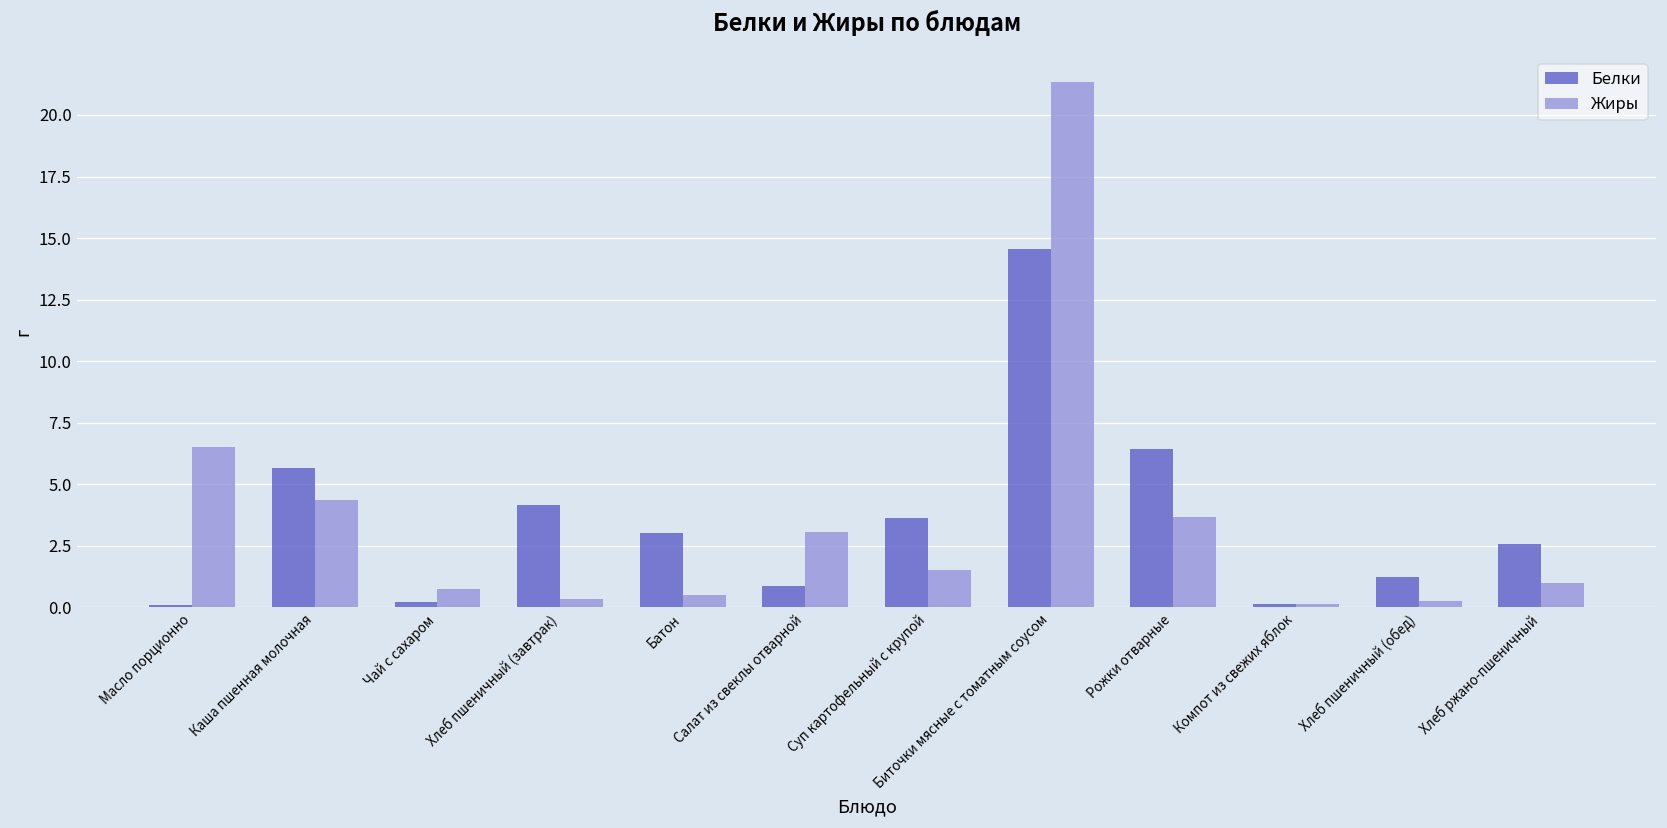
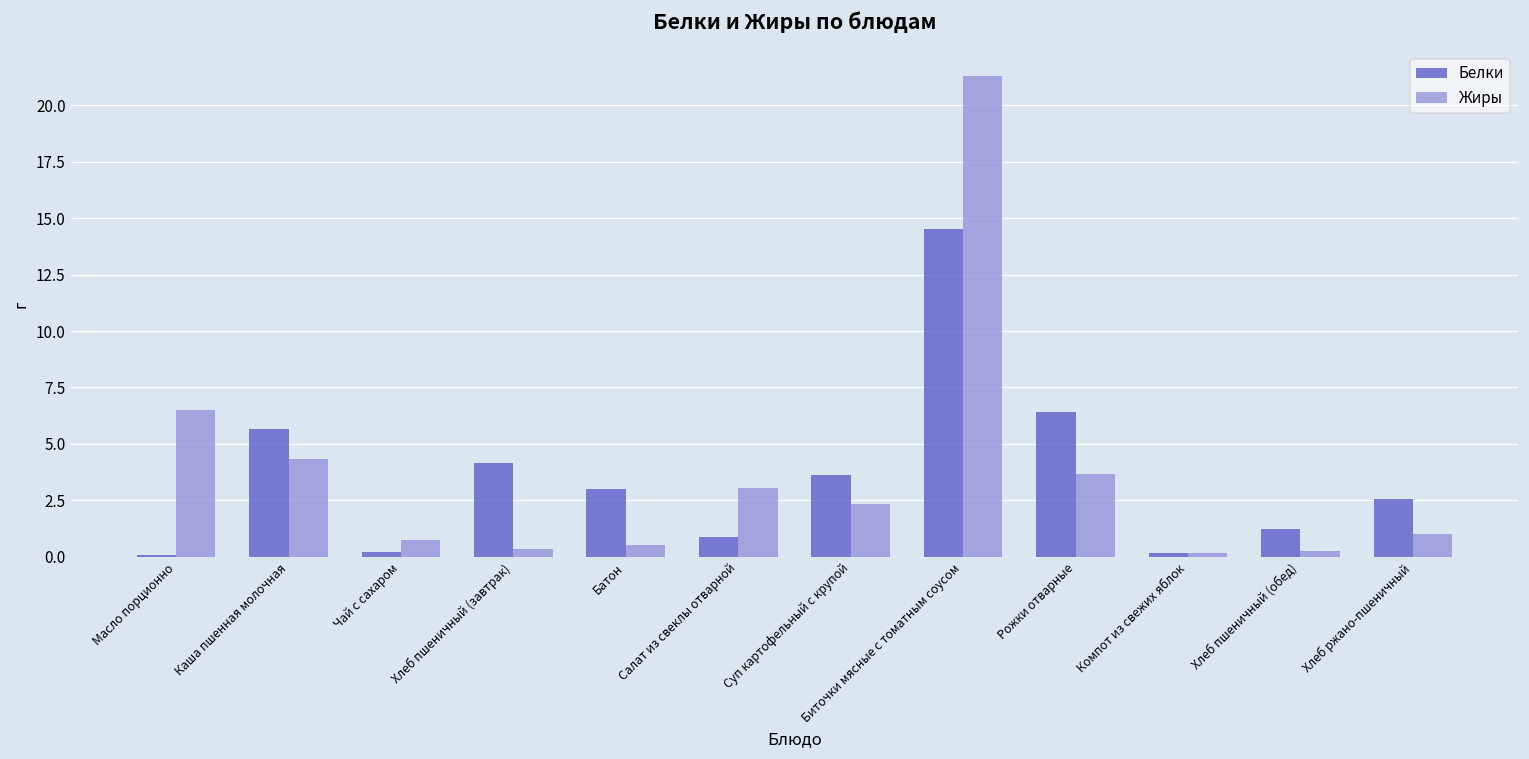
  {
    "Белки": {
      "Каша пшенная молочная": 5.7,
      "Чай с сахаром": 0.2,
      "Хлеб пшеничный (завтрак)": 4.1,
      "Батон": 3.0,
      "Салат из свеклы отварной": 0.9,
      "Суп картофельный с крупой": 3.6,
      "Биточки мясные с томатным соусом": 14.5,
      "Рожки отварные": 6.4,
      "Компот из свежих яблок": 0.1,
      "Хлеб пшеничный (обед)": 1.2,
      "Хлеб ржано-пшеничный": 2.6
    },
    "Жиры": {
      "Масло порционно": 6.5,
      "Каша пшенная молочная": 4.3,
      "Чай с сахаром": 0.7,
      "Хлеб пшеничный (завтрак)": 0.3,
      "Батон": 0.5,
      "Салат из свеклы отварной": 3.1,
-     "Суп картофельный с крупой": 1.5,
+     "Суп картофельный с крупой": 2.3,
      "Биточки мясные с томатным соусом": 21.3,
      "Рожки отварные": 3.7,
      "Компот из свежих яблок": 0.1,
      "Хлеб пшеничный (обед)": 0.2,
      "Хлеб ржано-пшеничный": 1.0
    }
  }
